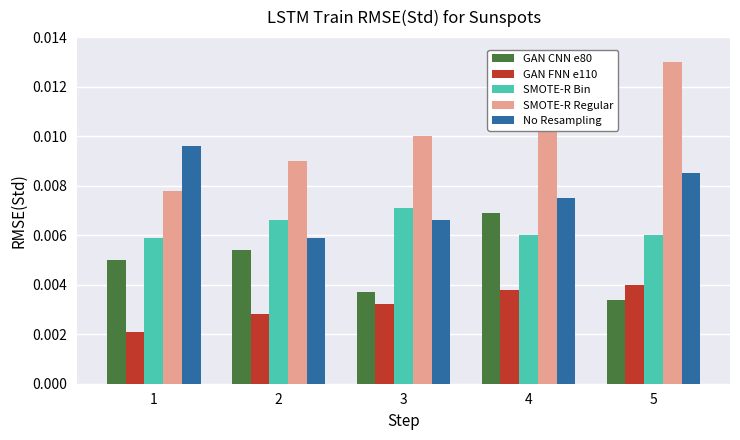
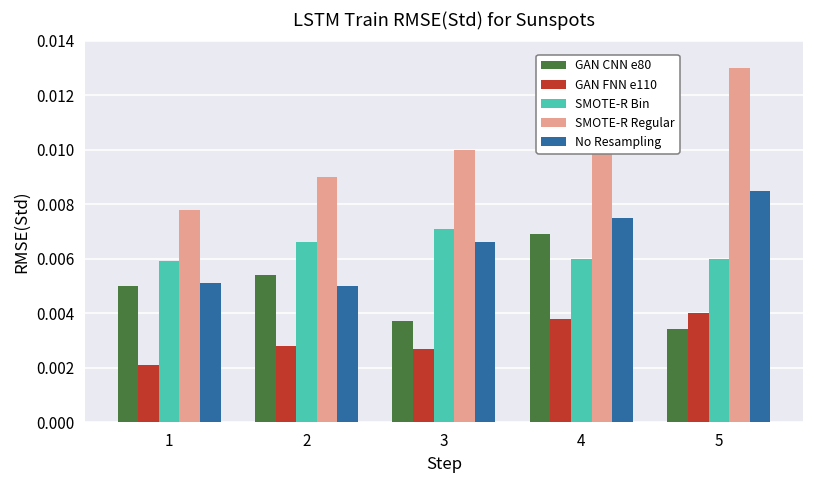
  {
    "GAN CNN e80": {
      "1": 0.0050,
      "2": 0.0054,
      "3": 0.0037,
      "4": 0.0069,
      "5": 0.0034
    },
    "GAN FNN e110": {
      "1": 0.0021,
      "2": 0.0028,
-     "3": 0.0032,
+     "3": 0.0027,
      "4": 0.0038,
      "5": 0.0040
    },
    "SMOTE-R Bin": {
      "1": 0.0059,
      "2": 0.0066,
      "3": 0.0071,
      "4": 0.0060,
      "5": 0.0060
    },
    "SMOTE-R Regular": {
      "1": 0.0078,
      "2": 0.0090,
      "3": 0.0100,
      "5": 0.0130
    },
    "No Resampling": {
-     "1": 0.0096,
-     "2": 0.0059,
+     "1": 0.0051,
+     "2": 0.0050,
      "3": 0.0066,
      "4": 0.0075,
      "5": 0.0085
    }
  }
